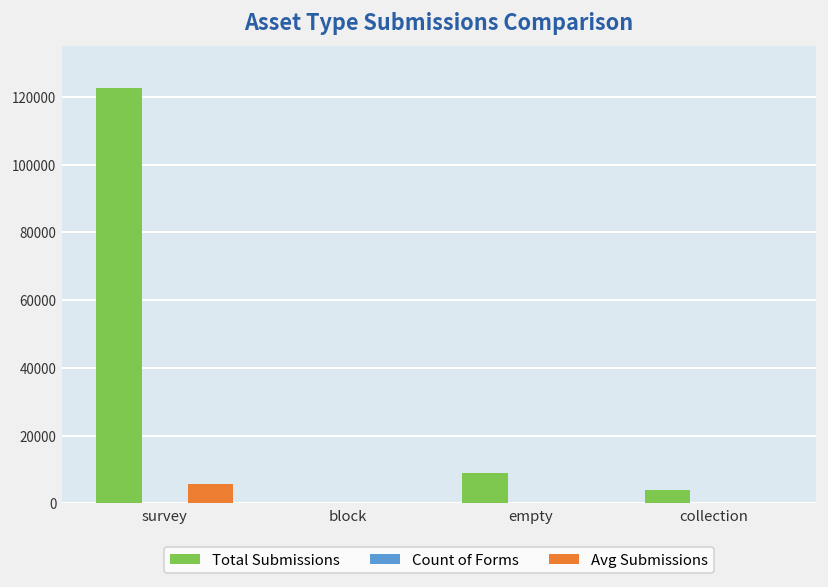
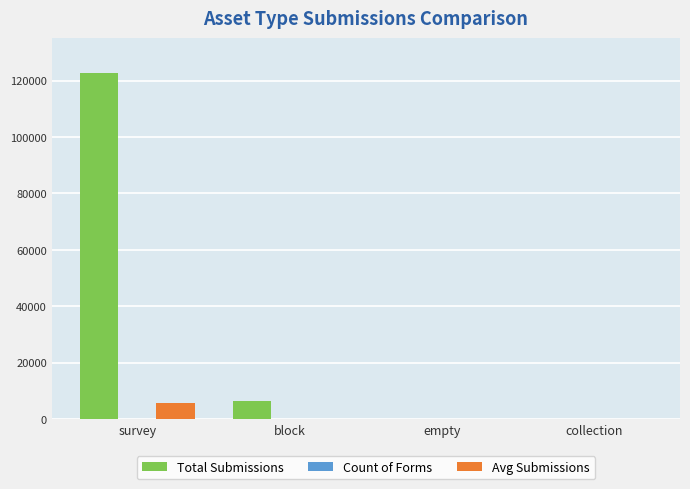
  {
    "Total Submissions": {
      "survey": 123000,
-     "block": 0,
-     "empty": 9000,
-     "collection": 4000
+     "block": 6000,
+     "empty": 0,
+     "collection": 0
    },
    "Avg Submissions": {
      "survey": 6000,
      "block": 0,
      "empty": 0,
      "collection": 0
    }
  }
